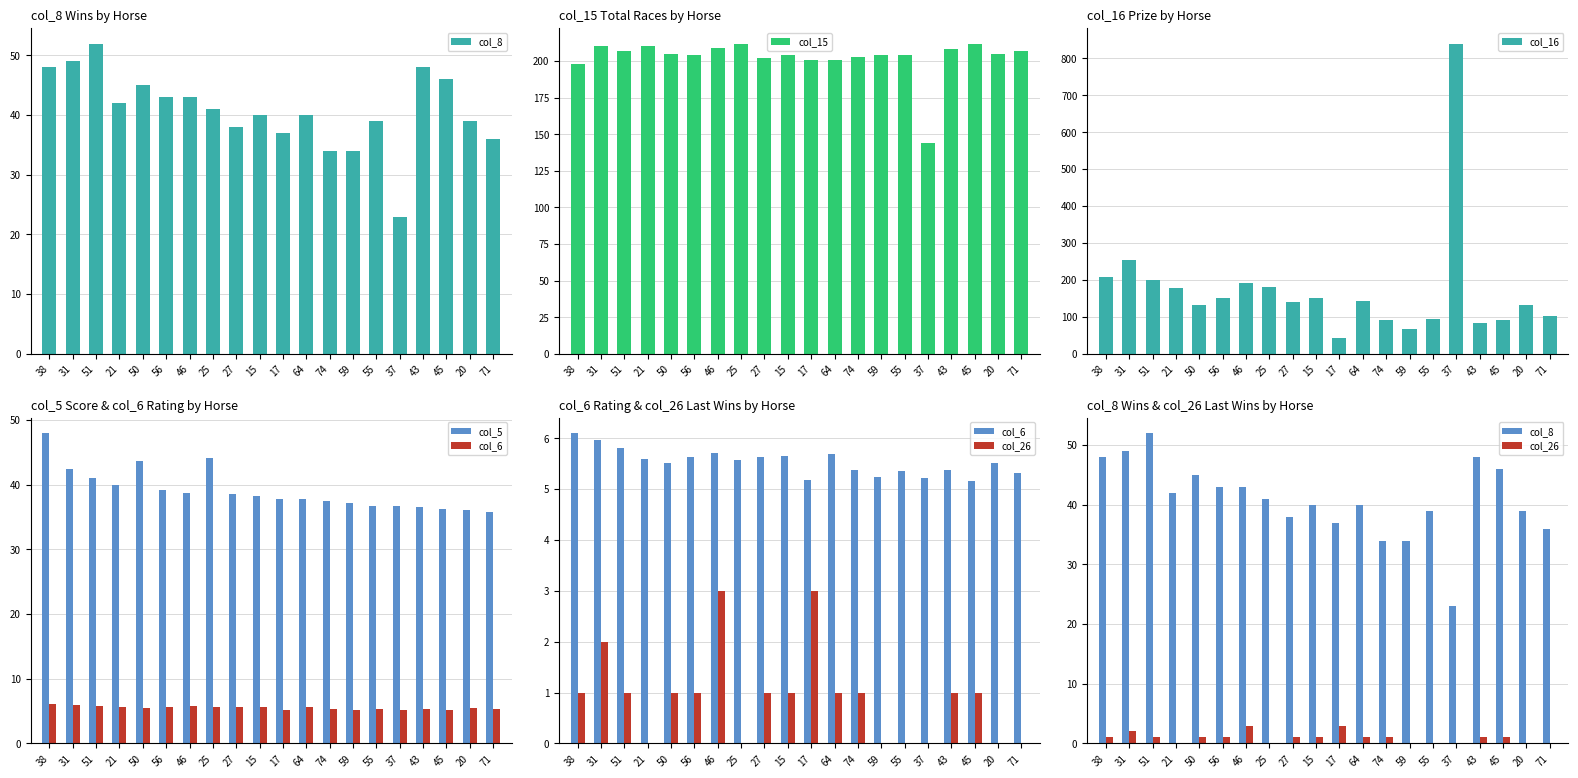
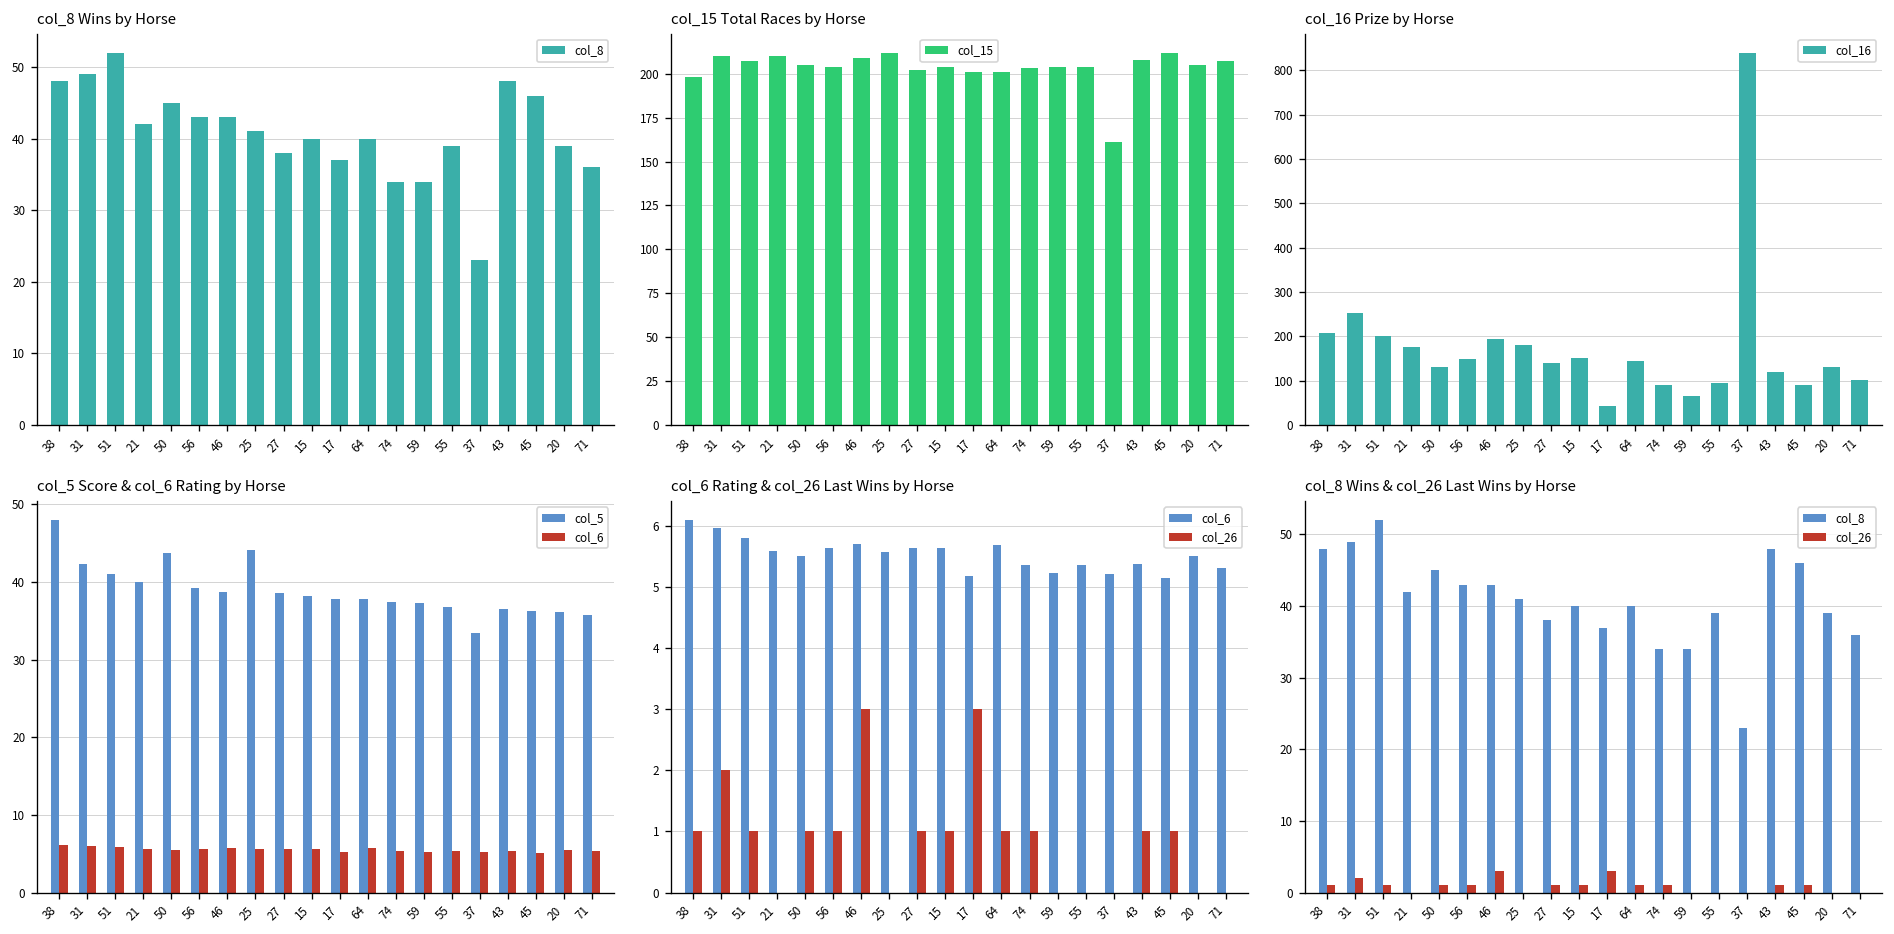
  {
    "col_8 Wins by Horse": {
      "38": 48,
      "31": 49,
      "51": 52,
      "21": 42,
      "50": 45,
      "56": 43,
      "46": 43,
      "25": 41,
      "27": 38,
      "15": 40,
      "17": 37,
      "64": 40,
      "74": 34,
      "59": 34,
      "55": 39,
      "37": 23,
      "43": 48,
      "45": 46,
      "20": 39,
      "71": 36
    },
    "col_15 Total Races by Horse": {
      "38": 198,
      "31": 210,
      "51": 207,
      "21": 210,
      "50": 205,
      "56": 204,
      "46": 209,
      "25": 212,
      "27": 202,
      "15": 204,
      "17": 201,
      "64": 201,
      "74": 203,
      "59": 204,
      "55": 204,
-     "37": 144,
+     "37": 161,
      "43": 208,
      "45": 212,
      "20": 205,
      "71": 207
    },
    "col_16 Prize by Horse": {
      "38": 210,
      "31": 250,
      "51": 200,
      "21": 180,
      "50": 130,
      "56": 150,
      "46": 190,
      "25": 180,
      "27": 140,
      "15": 150,
      "17": 40,
      "64": 140,
      "74": 90,
      "59": 70,
      "55": 90,
      "37": 840,
-     "43": 80,
+     "43": 120,
      "45": 90,
      "20": 130,
      "71": 100
    },
    "col_5 Score & col_6 Rating by Horse": {
      "col_5": {
        "38": 48,
        "31": 42,
        "51": 41,
        "21": 40,
        "50": 44,
        "56": 39,
        "46": 39,
        "25": 44,
        "27": 39,
        "15": 38,
        "17": 38,
        "64": 38,
        "74": 37,
        "59": 37,
        "55": 37,
-       "37": 37,
+       "37": 33,
        "43": 37,
        "45": 36,
        "20": 36,
        "71": 36
      }
    },
    "col_6 Rating & col_26 Last Wins by Horse": {
      "col_6": {
        "38": 6.1,
        "31": 6.0,
        "51": 5.8,
        "21": 5.6,
        "50": 5.5,
        "56": 5.6,
        "46": 5.7,
        "25": 5.6,
        "27": 5.6,
        "15": 5.7,
        "17": 5.2,
        "64": 5.7,
        "74": 5.4,
        "59": 5.2,
        "55": 5.4,
        "37": 5.2,
        "43": 5.4,
        "45": 5.2,
        "20": 5.5,
        "71": 5.3
      },
      "col_26": {
        "38": 1.0,
        "31": 2.0,
        "51": 1.0,
        "21": 0.0,
        "50": 1.0,
        "56": 1.0,
        "46": 3.0,
        "25": 0.0,
        "27": 1.0,
        "15": 1.0,
        "17": 3.0,
        "64": 1.0,
        "74": 1.0,
        "59": 0.0,
        "55": 0.0,
        "37": 0.0,
        "43": 1.0,
        "45": 1.0,
        "20": 0.0,
        "71": 0.0
      }
    },
    "col_8 Wins & col_26 Last Wins by Horse": {
      "col_8": {
        "38": 48,
        "31": 49,
        "51": 52,
        "21": 42,
        "50": 45,
        "56": 43,
        "46": 43,
        "25": 41,
        "27": 38,
        "15": 40,
        "17": 37,
        "64": 40,
        "74": 34,
        "59": 34,
        "55": 39,
        "37": 23,
        "43": 48,
        "45": 46,
        "20": 39,
        "71": 36
      },
      "col_26": {
        "38": 1,
        "31": 2,
        "51": 1,
        "21": 0,
        "50": 1,
        "56": 1,
        "46": 3,
        "25": 0,
        "27": 1,
        "15": 1,
        "17": 3,
        "64": 1,
        "74": 1,
        "59": 0,
        "55": 0,
        "37": 0,
        "43": 1,
        "45": 1,
        "20": 0,
        "71": 0
      }
    }
  }
